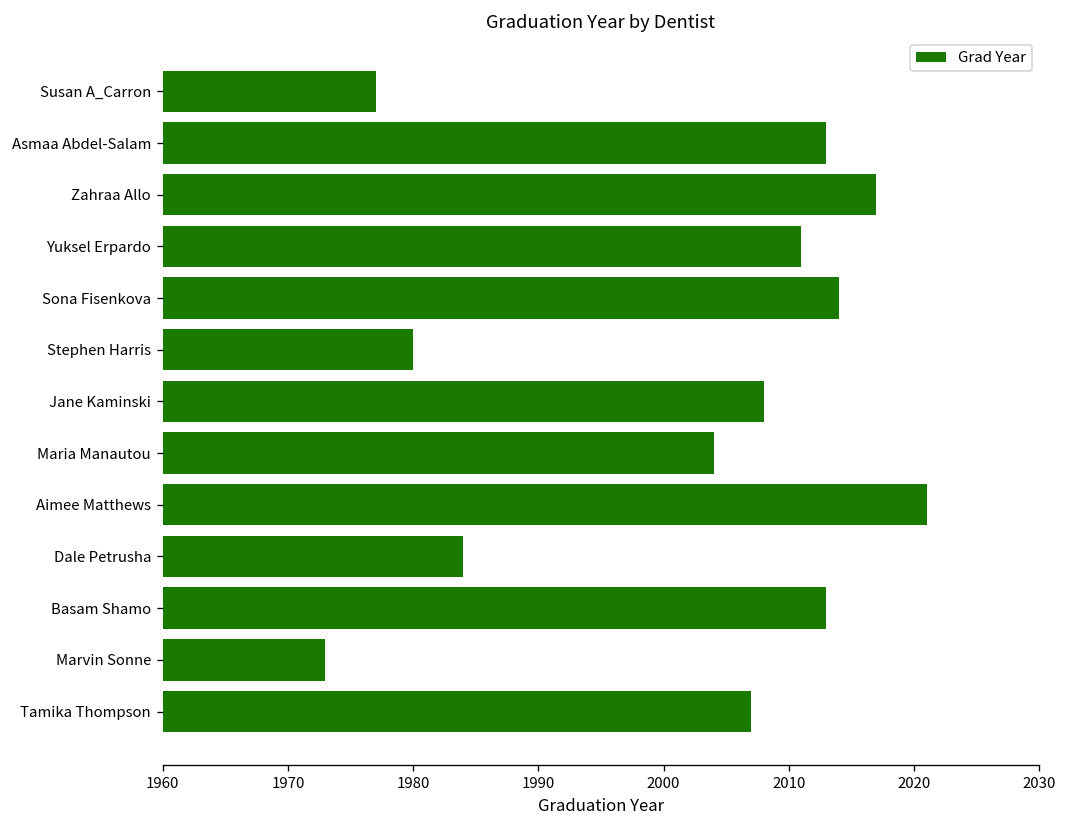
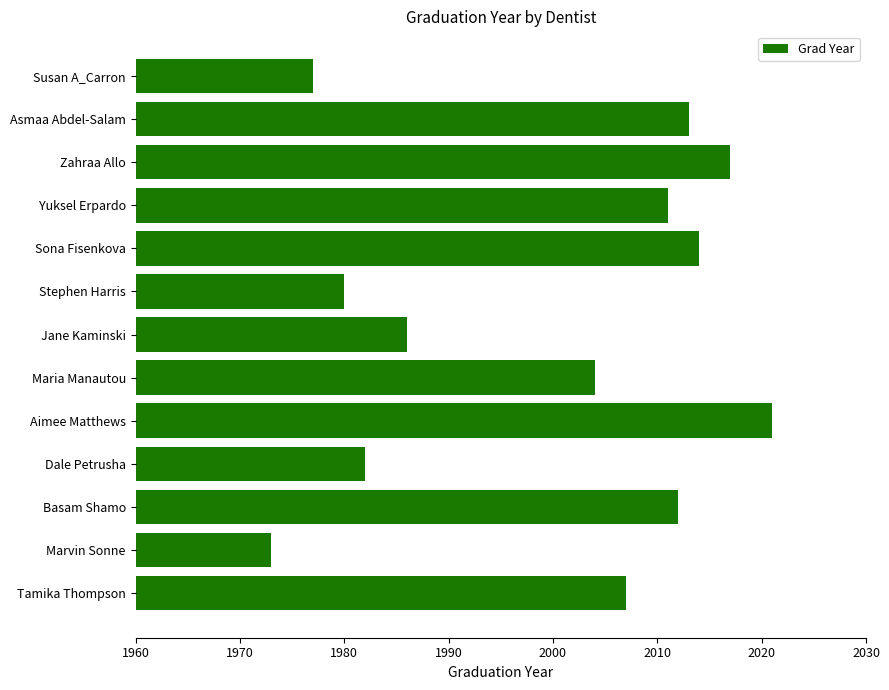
  {
    "Susan A_Carron": 1977,
    "Asmaa Abdel-Salam": 2013,
    "Zahraa Allo": 2017,
    "Yuksel Erpardo": 2011,
    "Sona Fisenkova": 2014,
    "Stephen Harris": 1980,
-   "Jane Kaminski": 2008,
+   "Jane Kaminski": 1986,
    "Maria Manautou": 2004,
    "Aimee Matthews": 2021,
-   "Dale Petrusha": 1984,
-   "Basam Shamo": 2013,
+   "Dale Petrusha": 1982,
+   "Basam Shamo": 2012,
    "Marvin Sonne": 1973,
    "Tamika Thompson": 2007
  }
